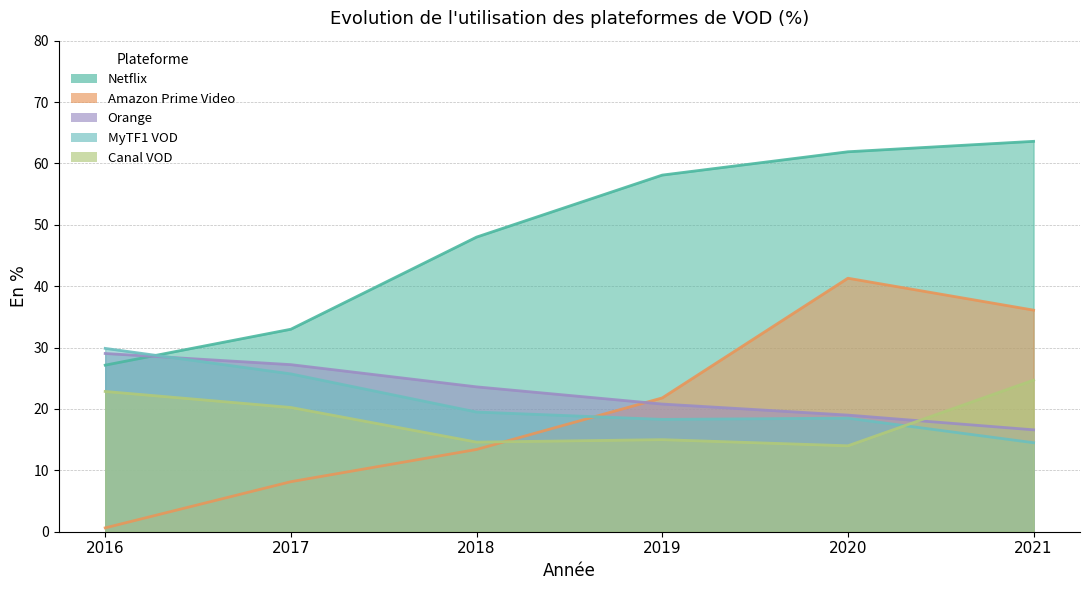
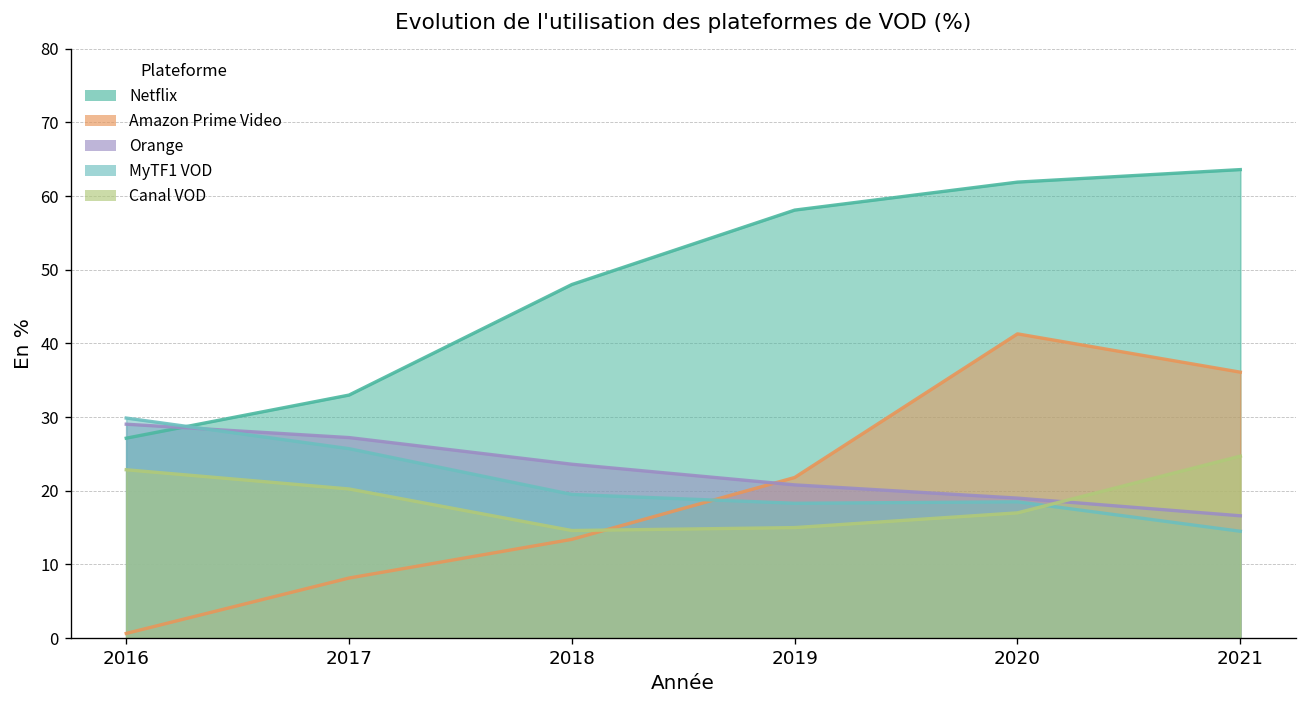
  {
    "Amazon Prime Video": {
      "2016": 1,
      "2017": 8,
      "2018": 13,
      "2019": 22,
      "2020": 41,
      "2021": 36
    },
    "Canal VOD": {
      "2016": 23,
      "2017": 20,
      "2018": 15,
      "2019": 15,
-     "2020": 14,
+     "2020": 17,
      "2021": 25
    }
  }
